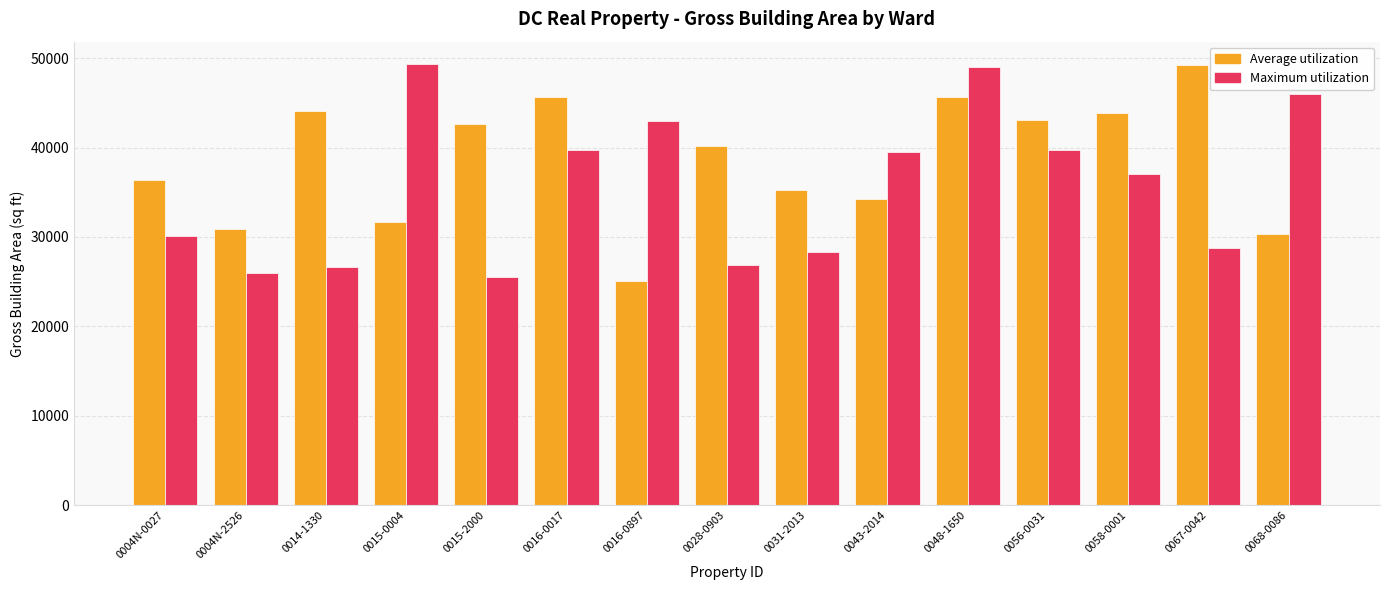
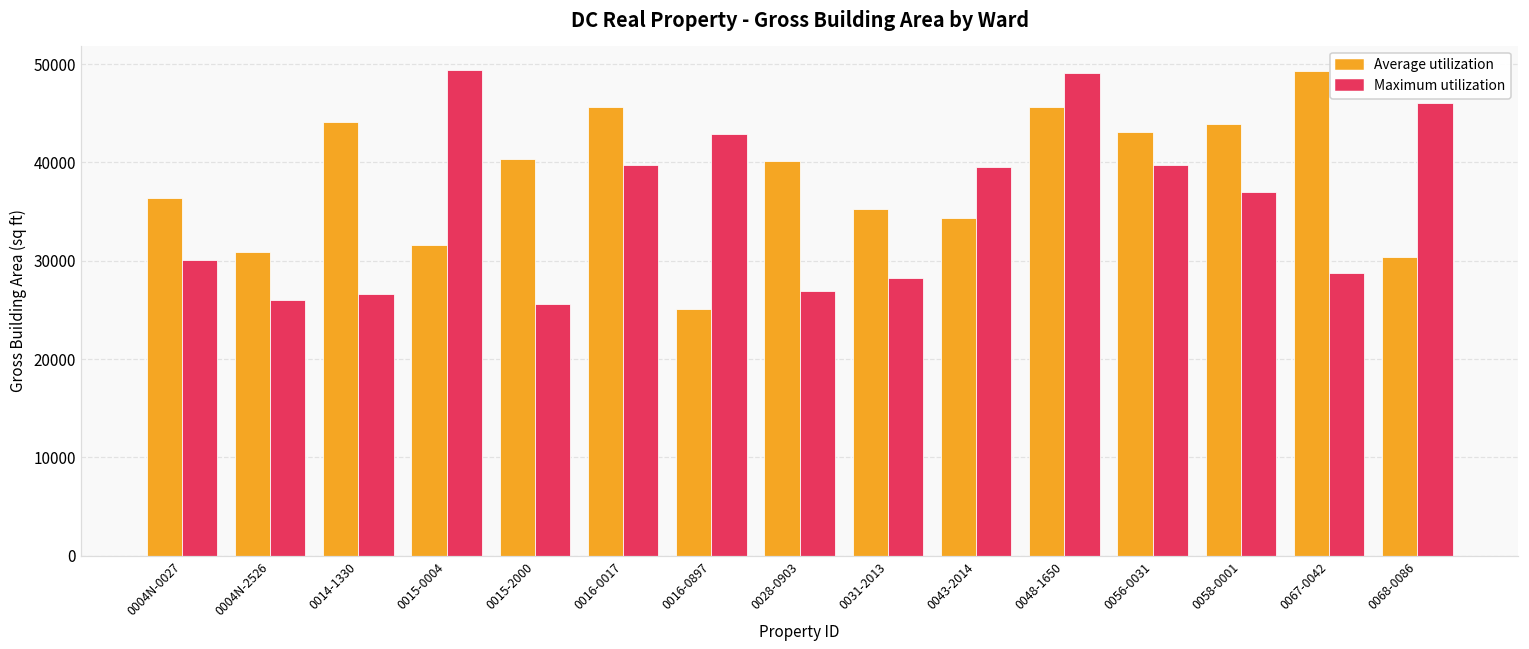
  {
    "Average utilization": {
      "0004N-0027": 36000,
      "0004N-2526": 31000,
      "0014-1330": 44000,
      "0015-0004": 32000,
-     "0015-2000": 43000,
+     "0015-2000": 40000,
      "0016-0017": 46000,
      "0016-0897": 25000,
      "0028-0903": 40000,
      "0031-2013": 35000,
      "0043-2014": 34000,
      "0048-1650": 46000,
      "0056-0031": 43000,
      "0058-0001": 44000,
      "0067-0042": 49000,
      "0068-0086": 30000
    },
    "Maximum utilization": {
      "0004N-0027": 30000,
      "0004N-2526": 26000,
      "0014-1330": 27000,
      "0015-0004": 49000,
      "0015-2000": 26000,
      "0016-0017": 40000,
      "0016-0897": 43000,
      "0028-0903": 27000,
      "0031-2013": 28000,
      "0043-2014": 40000,
      "0048-1650": 49000,
      "0056-0031": 40000,
      "0058-0001": 37000,
      "0067-0042": 29000,
      "0068-0086": 46000
    }
  }
